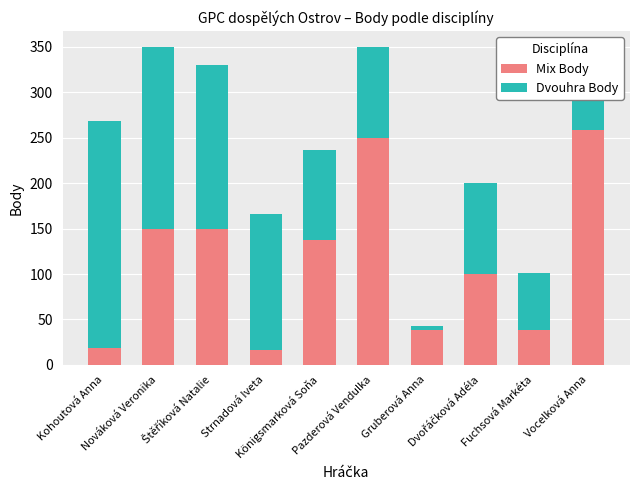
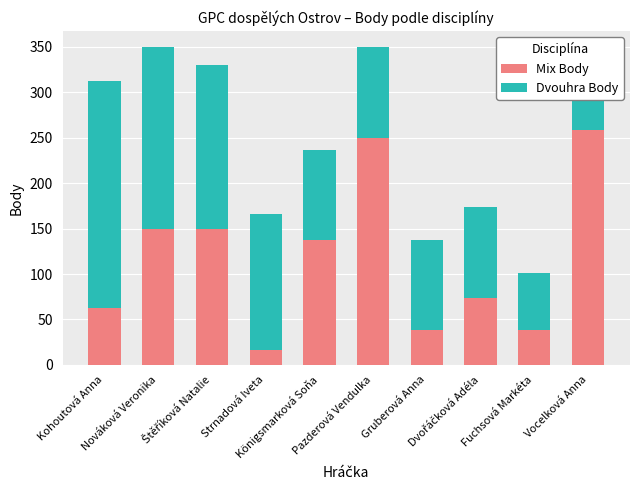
  {
    "Mix Body": {
-     "Kohoutová Anna": 20,
+     "Kohoutová Anna": 60,
      "Nováková Veronika": 150,
      "Štěříková Natalie": 150,
      "Strnadová Iveta": 20,
      "Königsmarková Soňa": 140,
      "Pazderová Vendulka": 250,
      "Gruberová Anna": 40,
-     "Dvořáčková Adéla": 100,
+     "Dvořáčková Adéla": 70,
      "Fuchsová Markéta": 40,
      "Vocelková Anna": 260
    },
    "Dvouhra Body": {
      "Kohoutová Anna": 250,
      "Nováková Veronika": 200,
      "Štěříková Natalie": 180,
      "Strnadová Iveta": 150,
      "Königsmarková Soňa": 100,
      "Pazderová Vendulka": 100,
-     "Gruberová Anna": 10,
+     "Gruberová Anna": 100,
      "Dvořáčková Adéla": 100,
      "Fuchsová Markéta": 60
    }
  }
